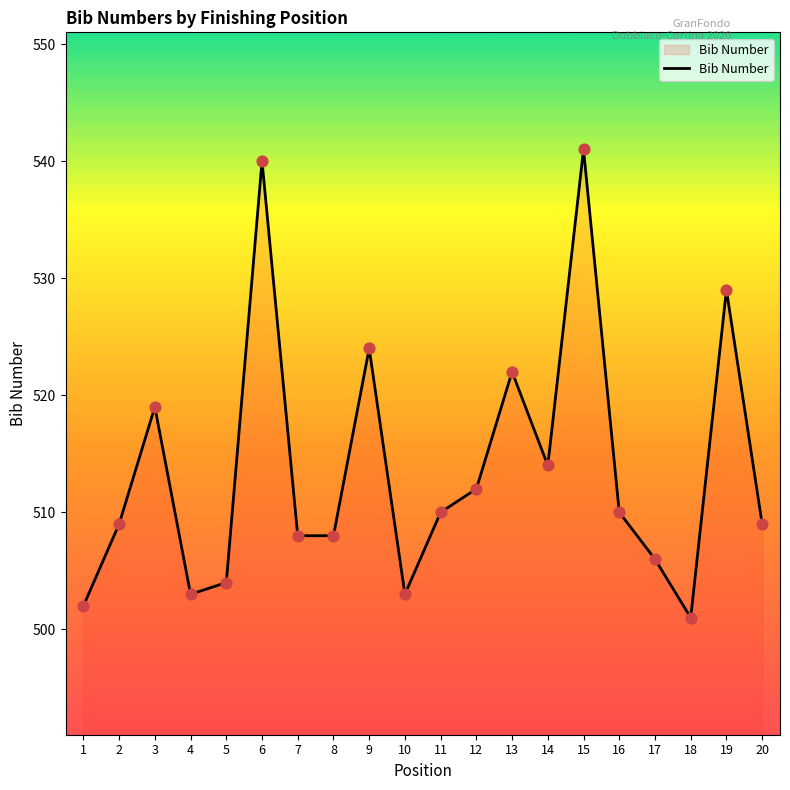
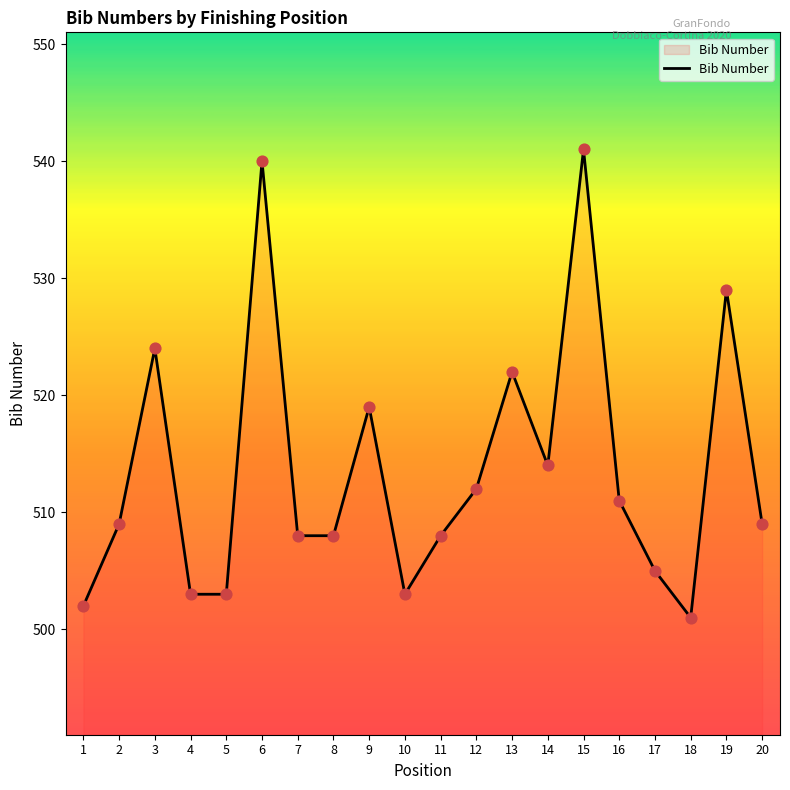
  {
    "1": 502,
    "2": 509,
-   "3": 519,
+   "3": 524,
    "4": 503,
-   "5": 504,
+   "5": 503,
    "6": 540,
    "7": 508,
    "8": 508,
-   "9": 524,
+   "9": 519,
    "10": 503,
-   "11": 510,
+   "11": 508,
    "12": 512,
    "13": 522,
    "14": 514,
    "15": 541,
-   "16": 510,
-   "17": 506,
+   "16": 511,
+   "17": 505,
    "18": 501,
    "19": 529,
    "20": 509
  }
